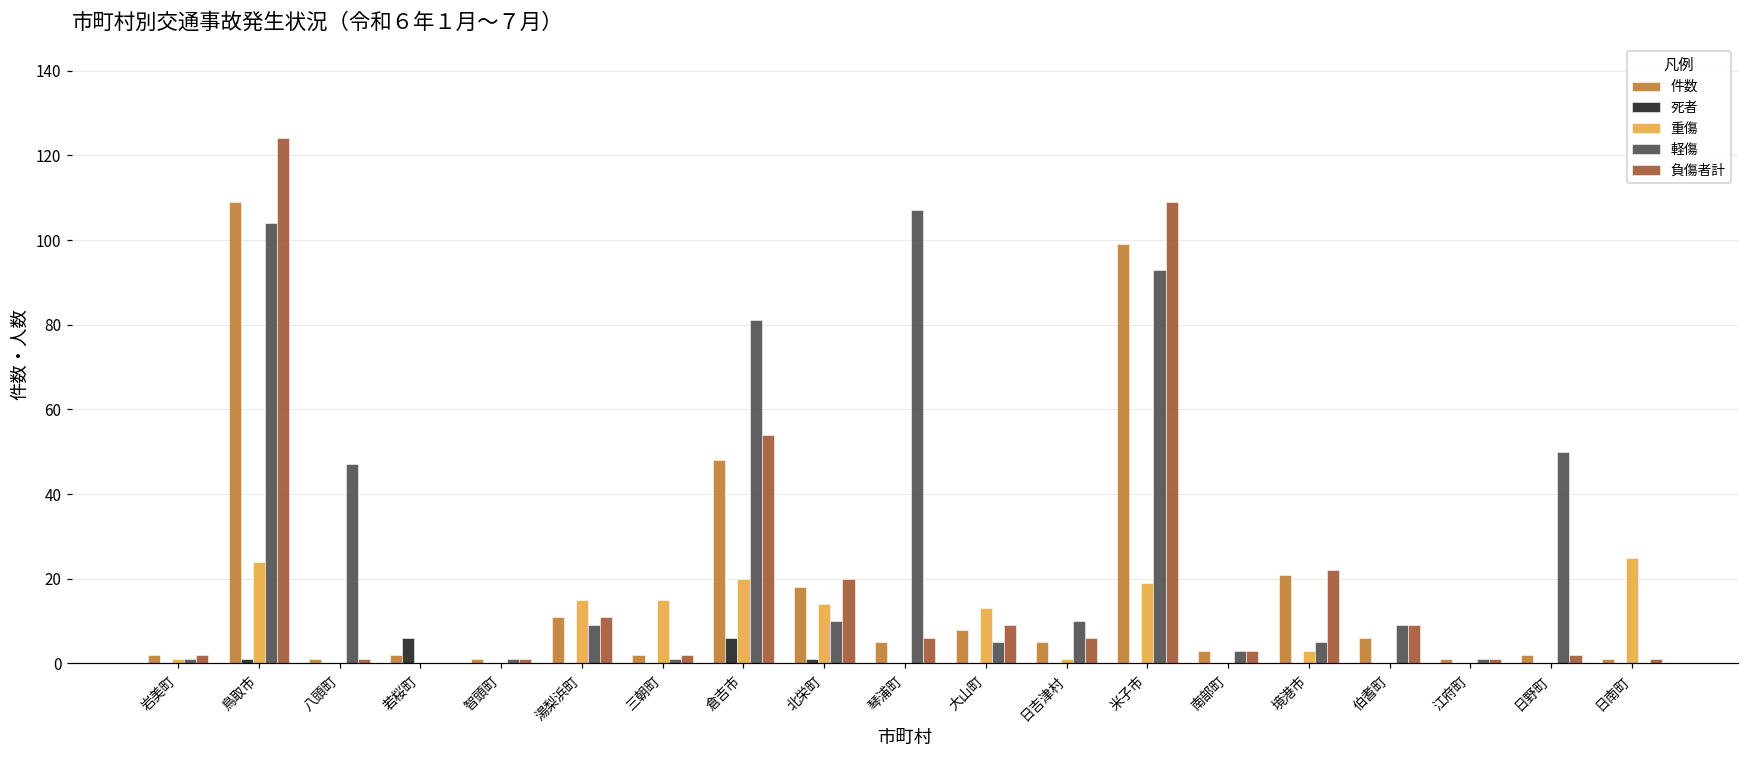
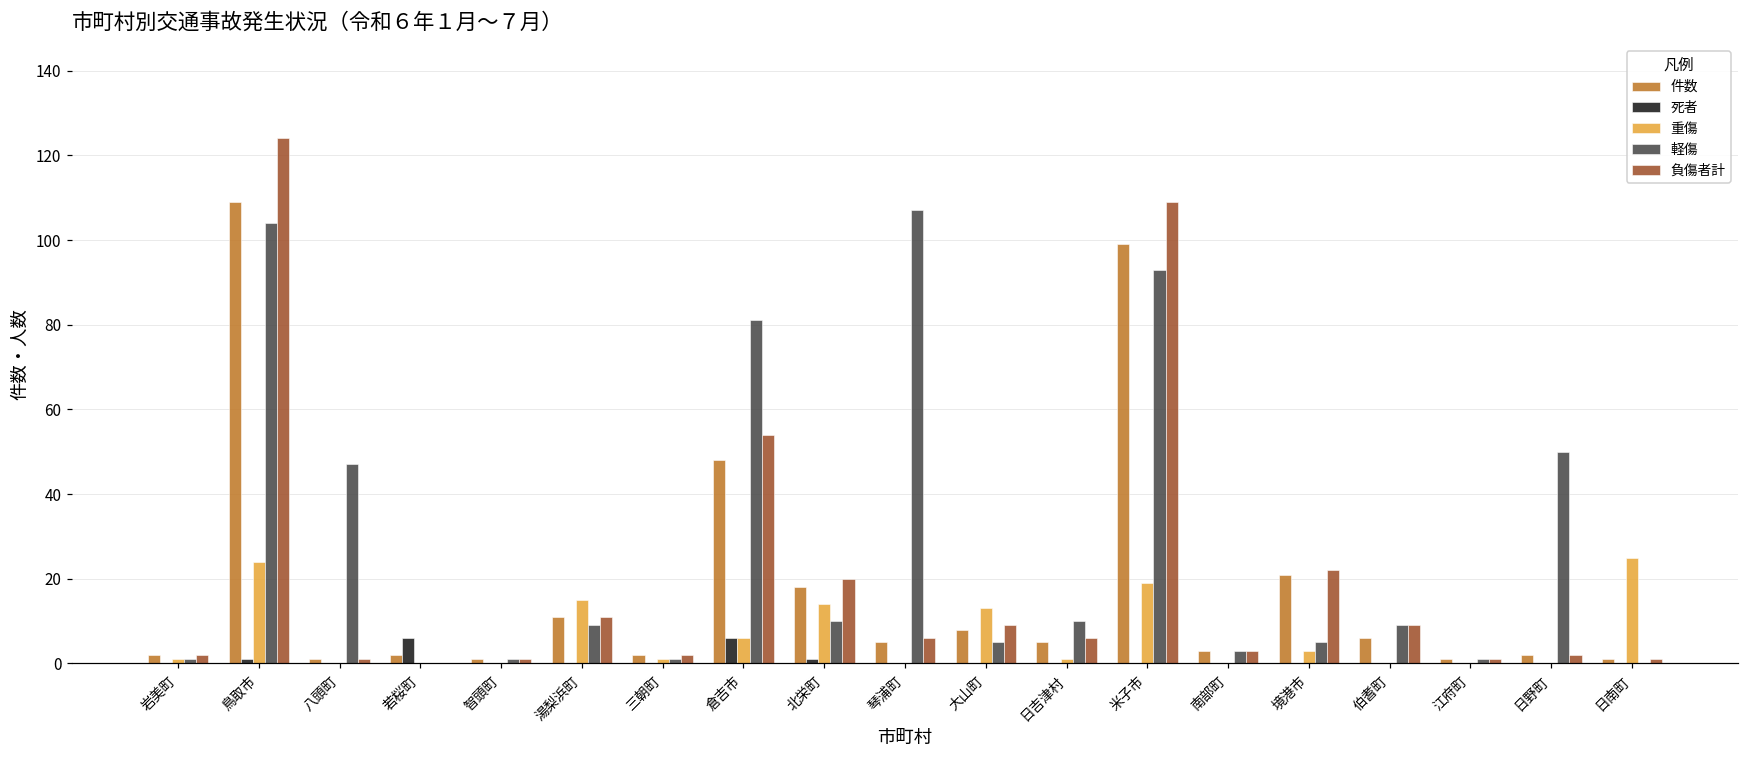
  {
    "死者": {
      "岩美町": 0,
      "鳥取市": 1,
      "八頭町": 0,
      "若桜町": 6,
      "智頭町": 0,
      "湯梨浜町": 0,
      "三朝町": 0,
      "倉吉市": 6,
      "北栄町": 1,
      "琴浦町": 0,
      "大山町": 0,
      "日吉津村": 0,
      "米子市": 0,
      "南部町": 0,
      "境港市": 0,
      "伯耆町": 0,
      "江府町": 0,
      "日野町": 0,
      "日南町": 0
    },
    "重傷": {
      "岩美町": 1,
      "鳥取市": 24,
      "八頭町": 0,
      "若桜町": 0,
      "智頭町": 0,
      "湯梨浜町": 15,
-     "三朝町": 15,
-     "倉吉市": 20,
+     "三朝町": 1,
+     "倉吉市": 6,
      "北栄町": 14,
      "琴浦町": 0,
      "大山町": 13,
      "日吉津村": 1,
      "米子市": 19,
      "南部町": 0,
      "境港市": 3,
      "伯耆町": 0,
      "江府町": 0,
      "日野町": 0,
      "日南町": 25
    },
    "軽傷": {
      "岩美町": 1,
      "鳥取市": 104,
      "八頭町": 47,
      "若桜町": 0,
      "智頭町": 1,
      "湯梨浜町": 9,
      "三朝町": 1,
      "倉吉市": 81,
      "北栄町": 10,
      "琴浦町": 107,
      "大山町": 5,
      "日吉津村": 10,
      "米子市": 93,
      "南部町": 3,
      "境港市": 5,
      "伯耆町": 9,
      "江府町": 1,
      "日野町": 50,
      "日南町": 0
    }
  }
